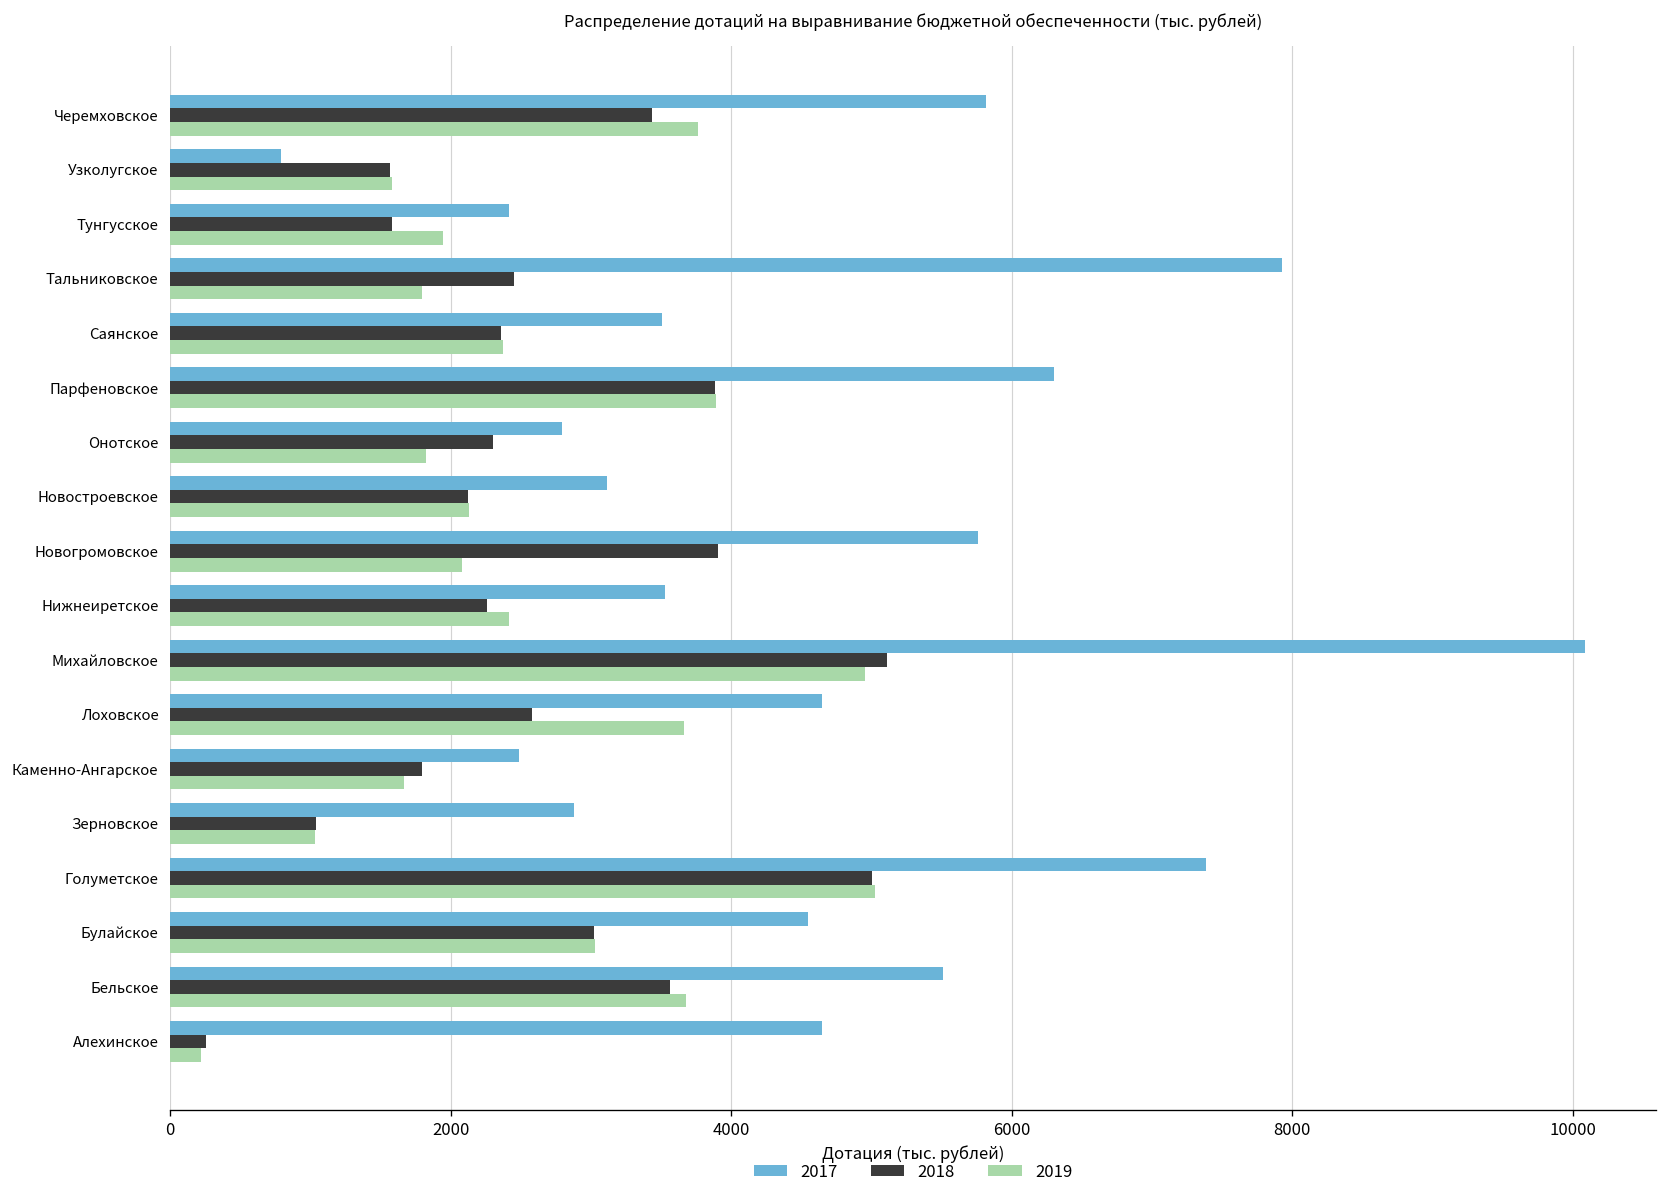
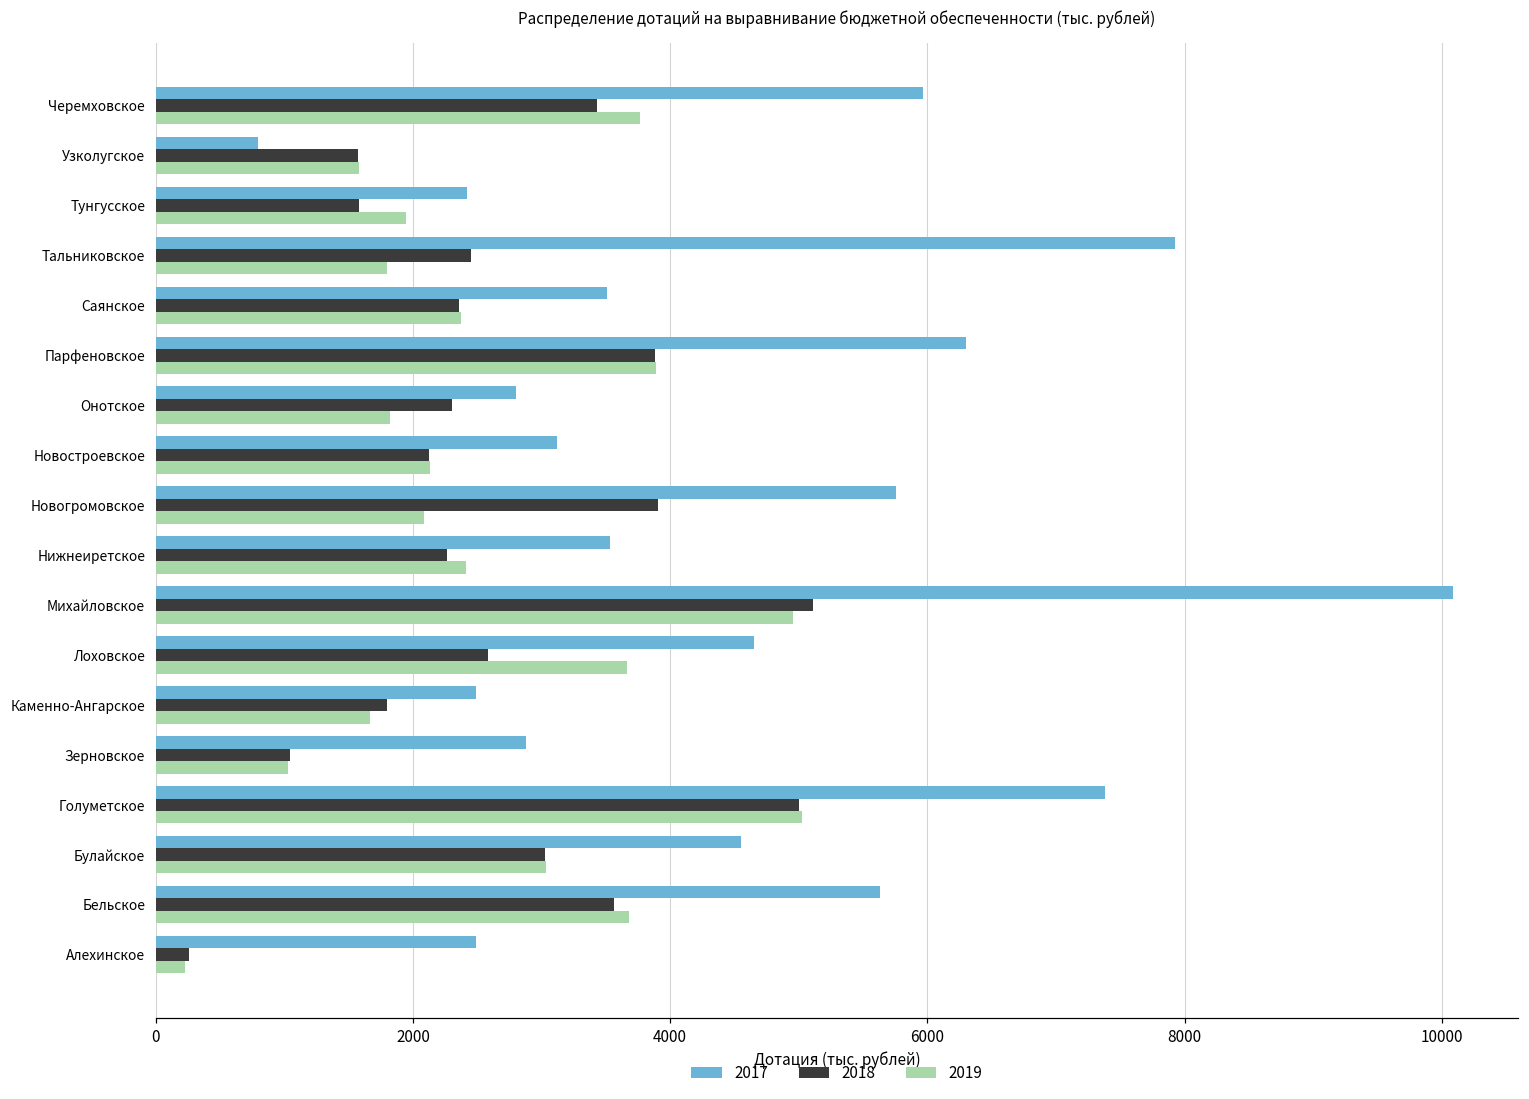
  {
    "2017": {
-     "Черемховское": 5820,
+     "Черемховское": 5970,
      "Узколугское": 790,
      "Тунгусское": 2420,
      "Тальниковское": 7930,
      "Саянское": 3510,
      "Парфеновское": 6300,
      "Онотское": 2800,
      "Новостроевское": 3120,
      "Новогромовское": 5760,
      "Нижнеиретское": 3530,
      "Михайловское": 10090,
      "Лоховское": 4650,
      "Каменно-Ангарское": 2490,
      "Зерновское": 2880,
      "Голуметское": 7380,
      "Булайское": 4550,
-     "Бельское": 5510,
-     "Алехинское": 4650
+     "Бельское": 5640,
+     "Алехинское": 2490
    },
    "2018": {
      "Черемховское": 3430,
      "Узколугское": 1570,
      "Тунгусское": 1580,
      "Тальниковское": 2450,
      "Саянское": 2360,
      "Парфеновское": 3880,
      "Онотское": 2300,
      "Новостроевское": 2120,
      "Новогромовское": 3900,
      "Нижнеиретское": 2260,
      "Михайловское": 5110,
      "Лоховское": 2580,
      "Каменно-Ангарское": 1800,
      "Зерновское": 1040,
      "Голуметское": 5000,
      "Булайское": 3030,
      "Бельское": 3560,
      "Алехинское": 260
    },
    "2019": {
      "Черемховское": 3760,
      "Узколугское": 1580,
      "Тунгусское": 1950,
      "Тальниковское": 1800,
      "Саянское": 2370,
      "Парфеновское": 3890,
      "Онотское": 1820,
      "Новостроевское": 2130,
      "Новогромовское": 2080,
      "Нижнеиретское": 2410,
      "Михайловское": 4960,
      "Лоховское": 3660,
      "Каменно-Ангарское": 1660,
      "Зерновское": 1030,
      "Голуметское": 5020,
      "Булайское": 3030,
      "Бельское": 3680,
      "Алехинское": 220
    }
  }
